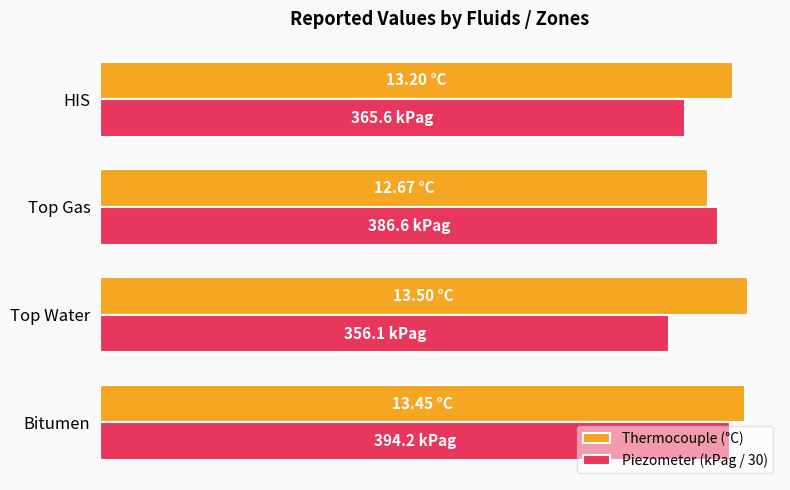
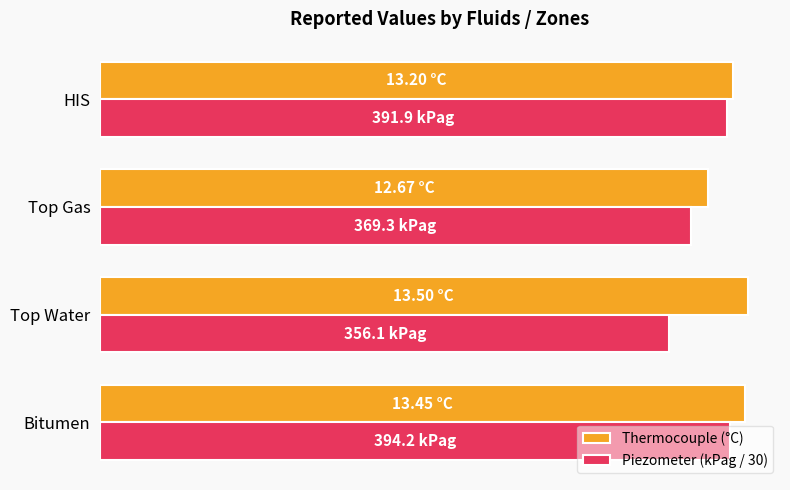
  {
    "Thermocouple (°C)": {
      "HIS": 13.20,
      "Top Gas": 12.67,
      "Top Water": 13.50,
      "Bitumen": 13.45
    },
    "Piezometer (kPag / 30)": {
-     "HIS": 365.6,
-     "Top Gas": 386.6
+     "HIS": 391.9,
+     "Top Gas": 369.3
    }
  }
